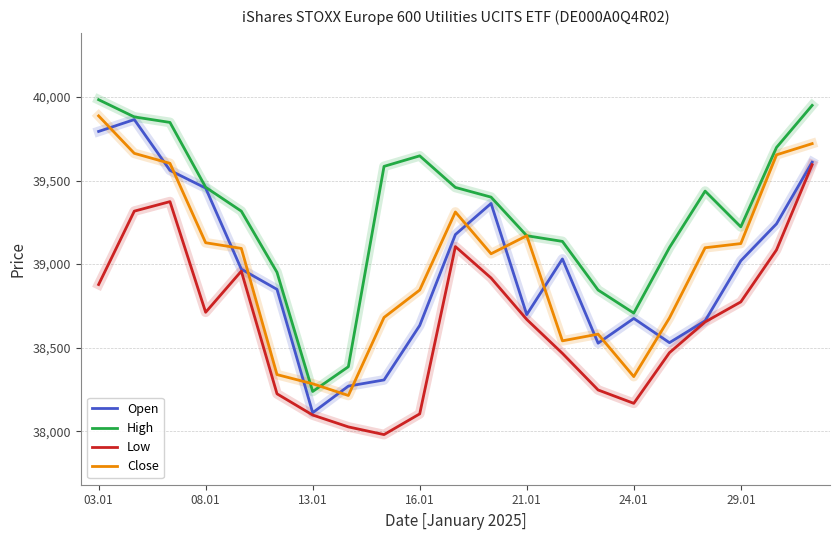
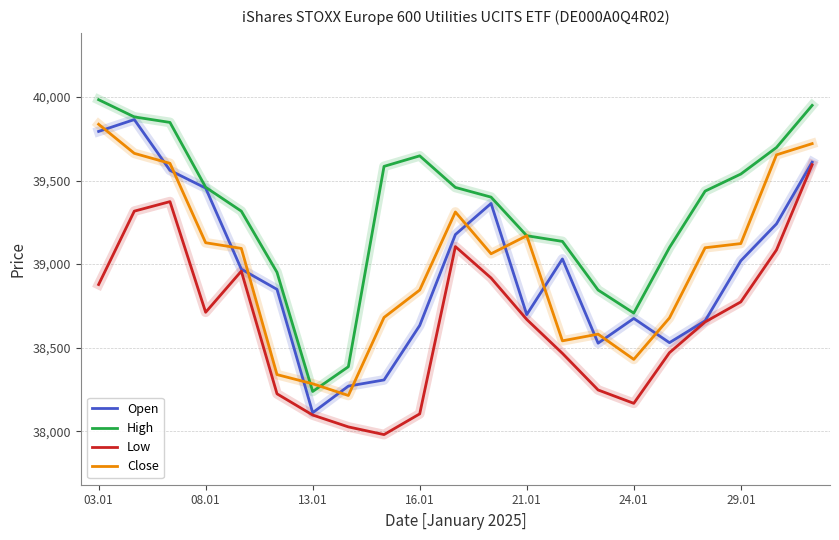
  {
    "Open": {
      "03.01": "39,790",
      "16.01": "38,630",
      "21.01": "38,700",
      "24.01": "38,680",
      "29.01": "39,020"
    },
    "High": {
      "03.01": "39,980",
      "13.01": "38,240",
      "16.01": "39,650",
      "24.01": "38,710",
-     "29.01": "39,220"
+     "29.01": "39,540"
    },
    "Low": {
      "03.01": "38,880",
      "08.01": "38,710",
      "16.01": "38,100",
      "21.01": "38,670",
      "24.01": "38,170",
      "29.01": "38,770"
    },
    "Close": {
-     "03.01": "39,890",
+     "03.01": "39,840",
      "08.01": "39,130",
      "13.01": "38,280",
      "16.01": "38,850",
-     "24.01": "38,330",
+     "24.01": "38,430",
      "29.01": "39,120"
    }
  }
